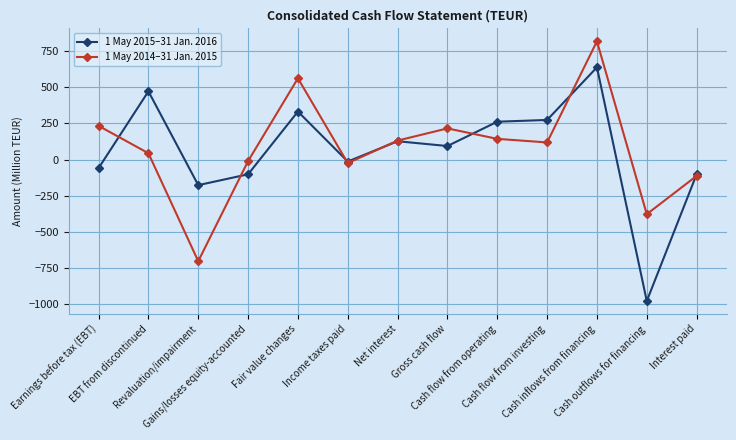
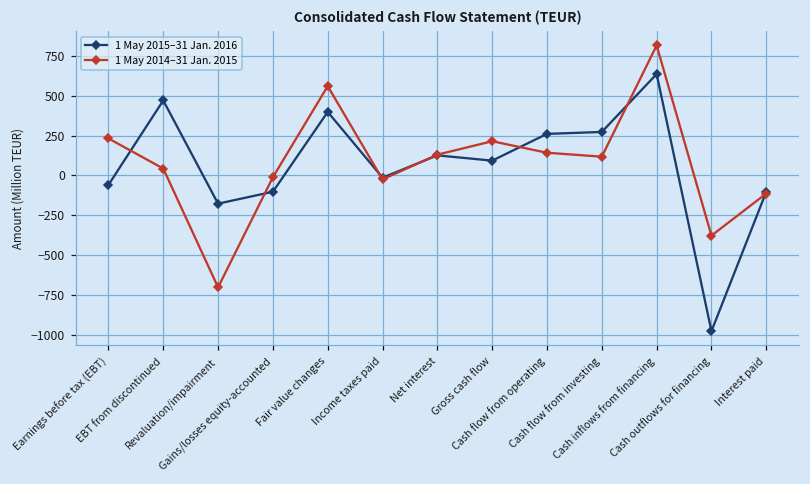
  {
    "1 May 2015–31 Jan. 2016": {
      "Earnings before tax (EBT)": -60,
      "EBT from discontinued": 470,
      "Revaluation/impairment": -180,
      "Gains/losses equity-accounted": -100,
-     "Fair value changes": 330,
+     "Fair value changes": 400,
      "Gross cash flow": 90,
      "Cash flow from operating": 260,
      "Cash flow from investing": 270,
      "Cash inflows from financing": 640,
      "Cash outflows for financing": -980
    },
    "1 May 2014–31 Jan. 2015": {
      "Earnings before tax (EBT)": 230,
      "EBT from discontinued": 40,
      "Revaluation/impairment": -700,
      "Gains/losses equity-accounted": -10,
      "Fair value changes": 560,
      "Gross cash flow": 210,
      "Cash flow from operating": 140,
      "Cash flow from investing": 120,
      "Cash inflows from financing": 820,
      "Cash outflows for financing": -380
    }
  }
